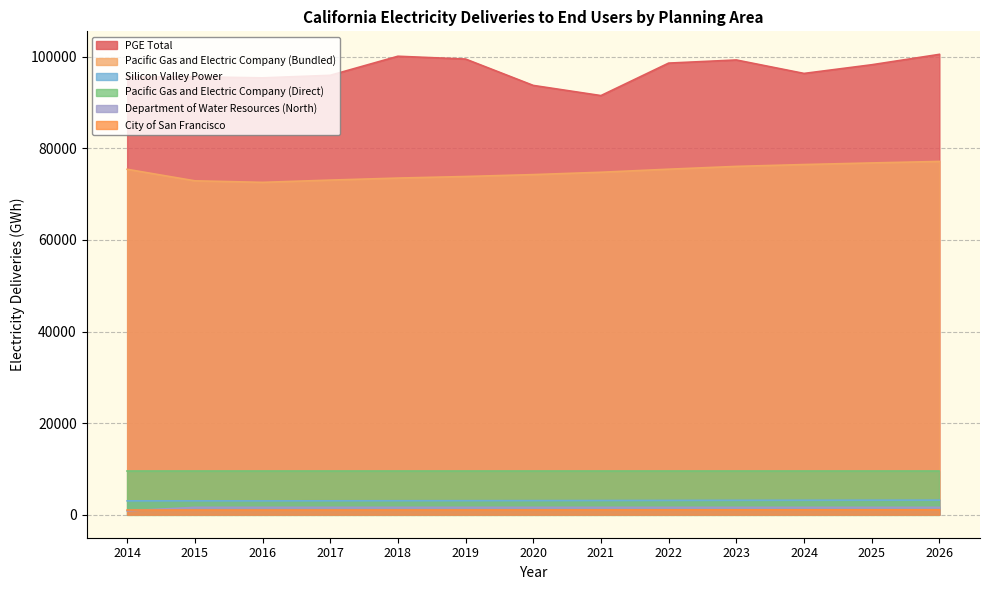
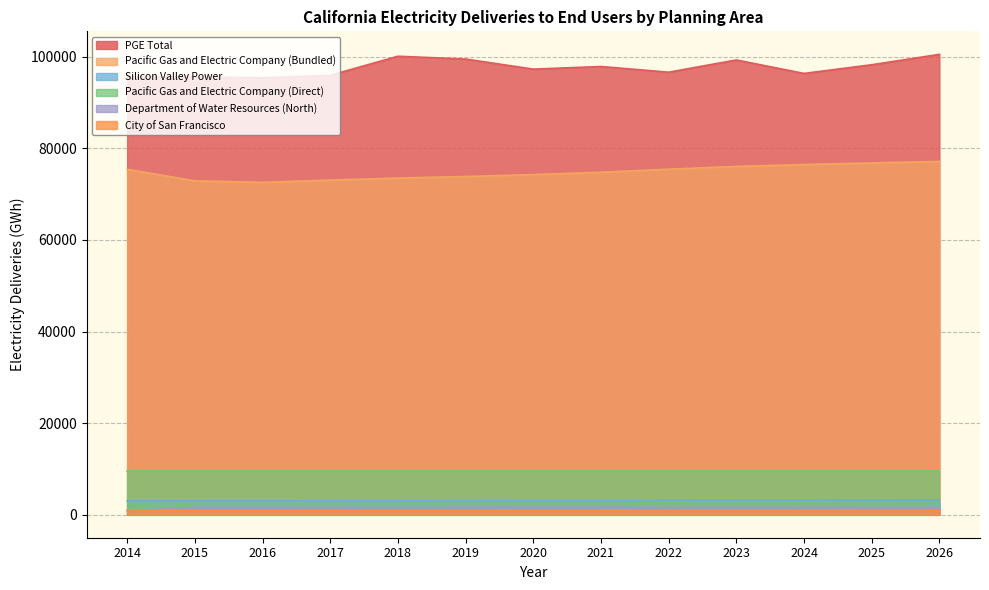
  {
    "PGE Total": {
      "2018": 100000,
      "2019": 99000,
-     "2020": 94000,
-     "2021": 92000,
-     "2022": 99000,
+     "2020": 97000,
+     "2021": 98000,
+     "2022": 97000,
      "2023": 99000,
      "2024": 96000,
      "2025": 98000,
      "2026": 101000
    },
    "Pacific Gas and Electric Company (Direct)": {
      "2014": 10000,
      "2015": 10000,
      "2016": 10000,
      "2017": 10000,
      "2018": 10000,
      "2019": 10000,
      "2020": 10000,
      "2021": 10000,
      "2022": 10000,
      "2023": 10000,
      "2024": 10000,
      "2025": 10000,
      "2026": 10000
    }
  }
